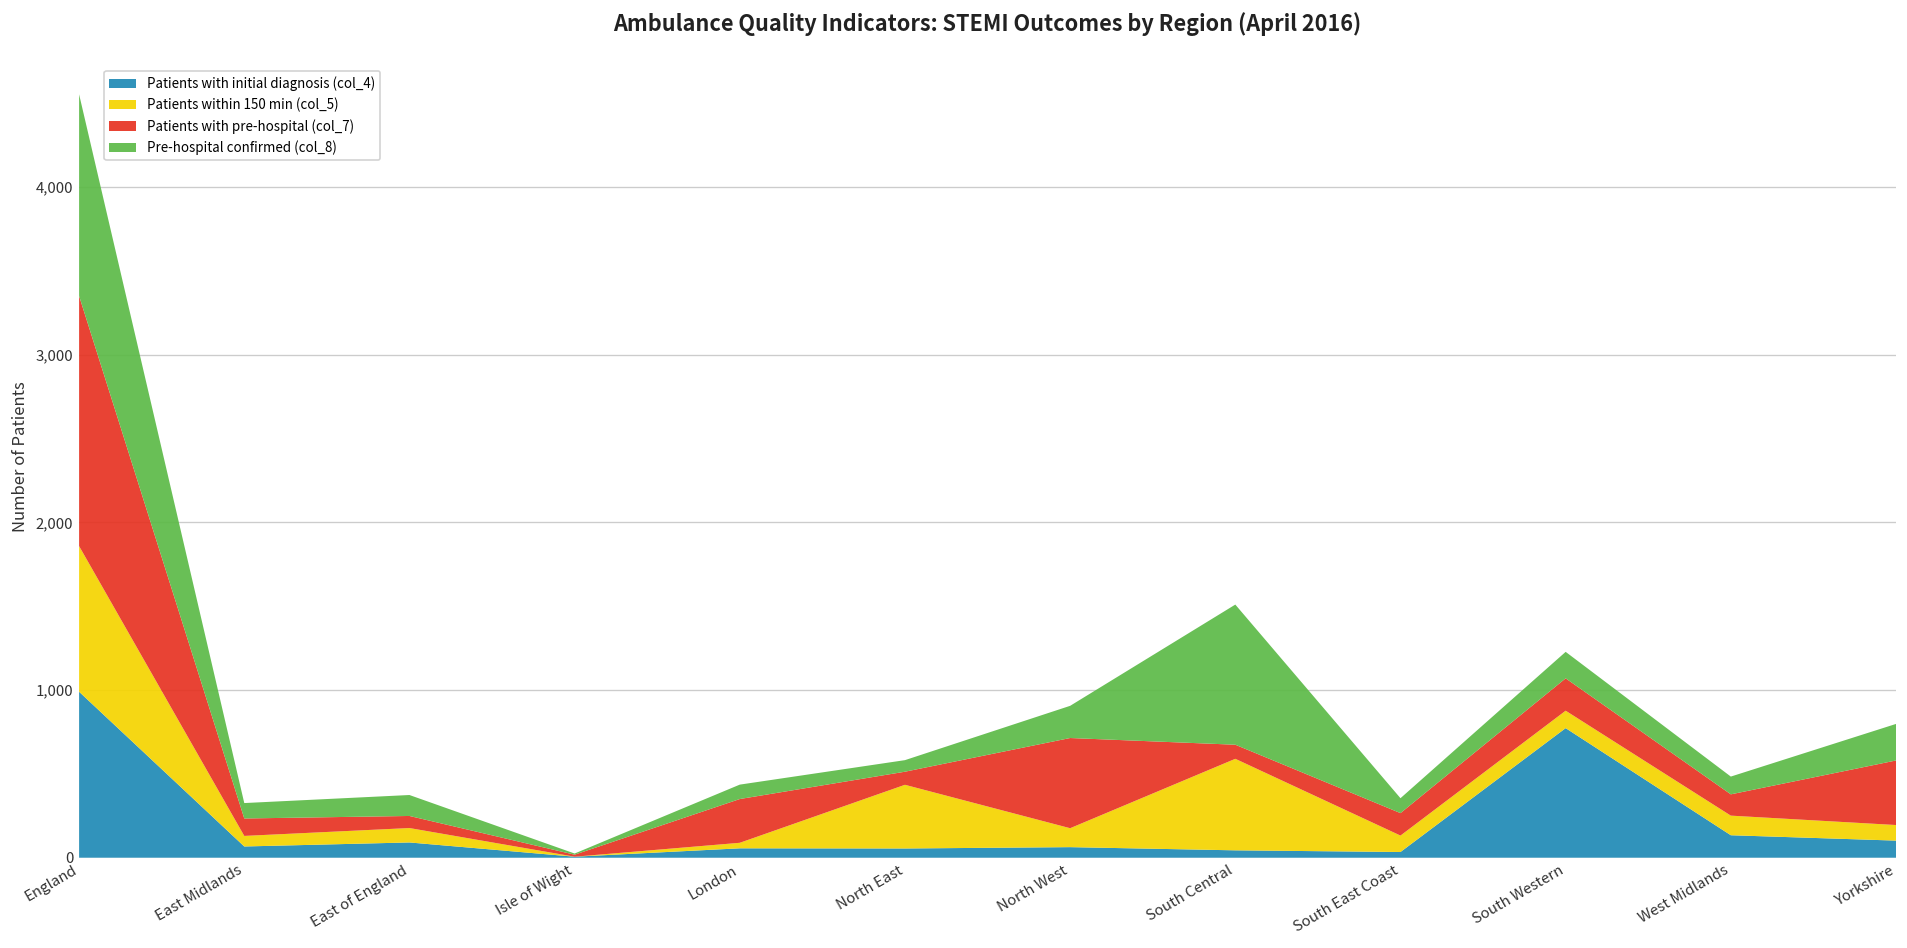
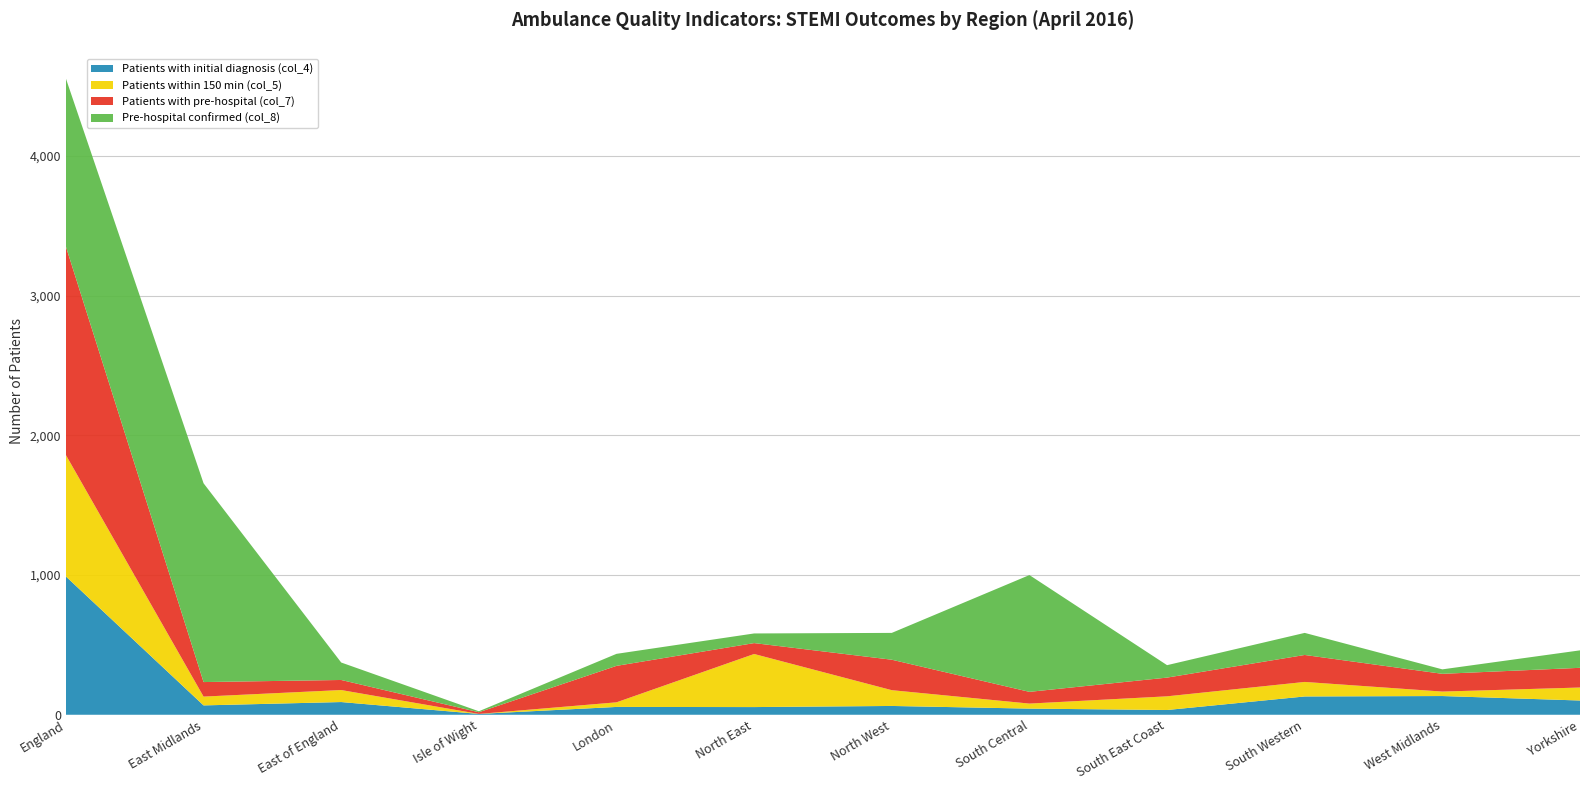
  {
    "Patients with initial diagnosis (col_4)": {
      "England": "990",
      "East Midlands": "70",
      "East of England": "90",
      "London": "60",
      "North East": "60",
      "North West": "60",
      "South Central": "40",
      "South East Coast": "30",
-     "South Western": "770",
+     "South Western": "130",
      "West Midlands": "130",
      "Yorkshire": "100"
    },
    "Patients within 150 min (col_5)": {
      "England": "870",
      "East Midlands": "60",
      "East of England": "90",
      "London": "30",
      "North East": "380",
      "North West": "110",
-     "South Central": "550",
+     "South Central": "40",
      "South East Coast": "100",
      "South Western": "100",
-     "West Midlands": "120",
+     "West Midlands": "30",
      "Yorkshire": "90"
    },
    "Patients with pre-hospital (col_7)": {
      "England": "1,490",
      "East Midlands": "100",
      "East of England": "70",
      "London": "260",
      "North East": "80",
-     "North West": "540",
+     "North West": "220",
      "South Central": "80",
      "South East Coast": "130",
      "South Western": "190",
      "West Midlands": "130",
-     "Yorkshire": "390"
+     "Yorkshire": "140"
    },
    "Pre-hospital confirmed (col_8)": {
      "England": "1,200",
-     "East Midlands": "90",
+     "East Midlands": "1,420",
      "East of England": "130",
      "London": "90",
      "North East": "70",
      "North West": "190",
      "South Central": "840",
      "South East Coast": "90",
      "South Western": "160",
-     "West Midlands": "110",
-     "Yorkshire": "220"
+     "West Midlands": "30",
+     "Yorkshire": "130"
    }
  }
